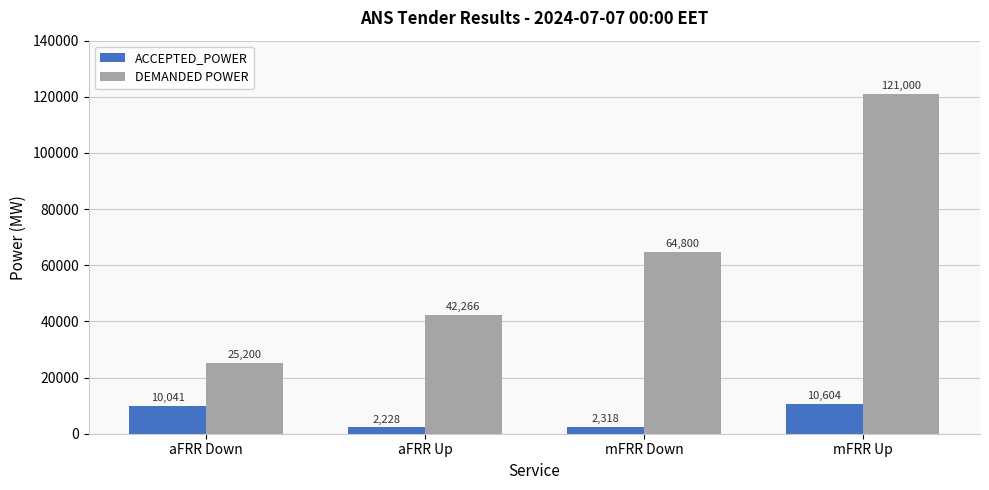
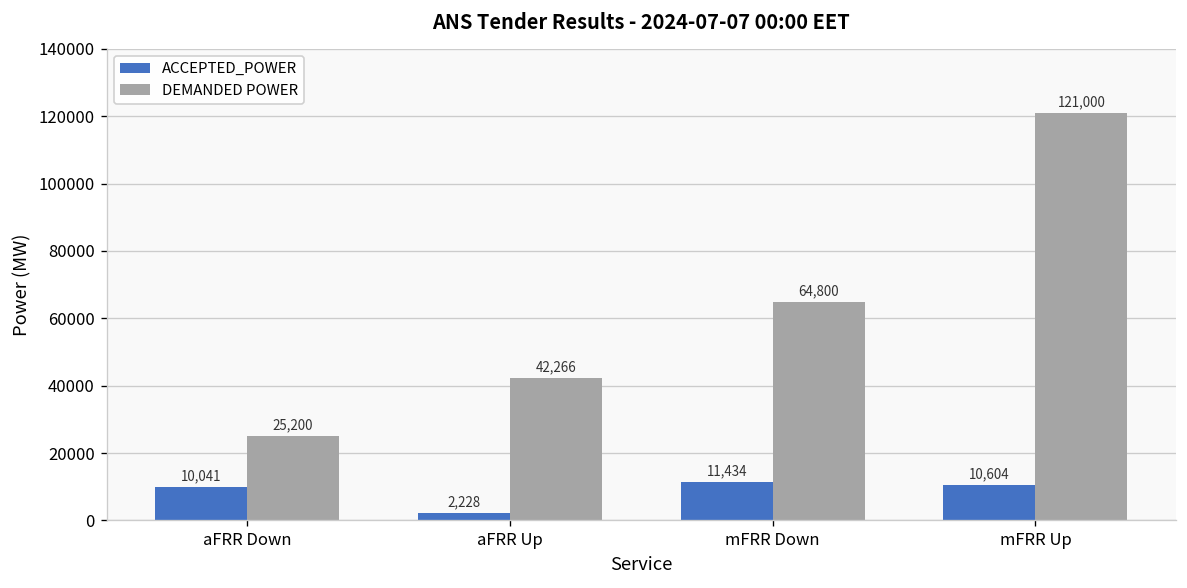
  {
    "ACCEPTED_POWER": {
      "aFRR Down": "10,041",
      "aFRR Up": "2,228",
-     "mFRR Down": "2,318",
+     "mFRR Down": "11,434",
      "mFRR Up": "10,604"
    },
    "DEMANDED POWER": {
      "aFRR Down": "25,200",
      "aFRR Up": "42,266",
      "mFRR Down": "64,800",
      "mFRR Up": "121,000"
    }
  }
